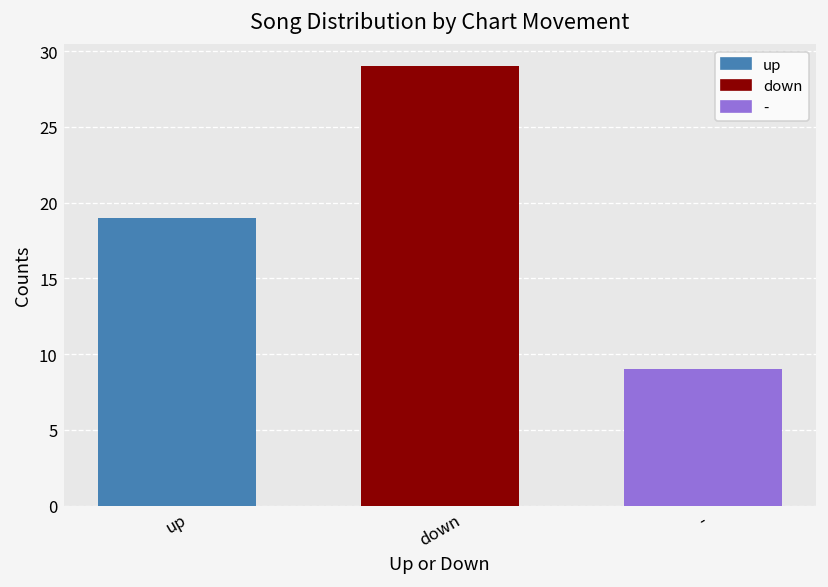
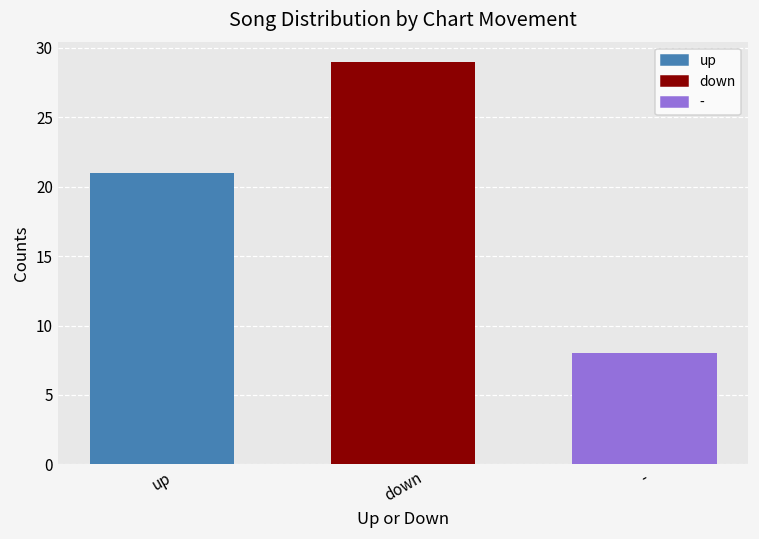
  {
-   "up": 19,
+   "up": 21,
    "down": 29,
-   "-": 9
+   "-": 8
  }
